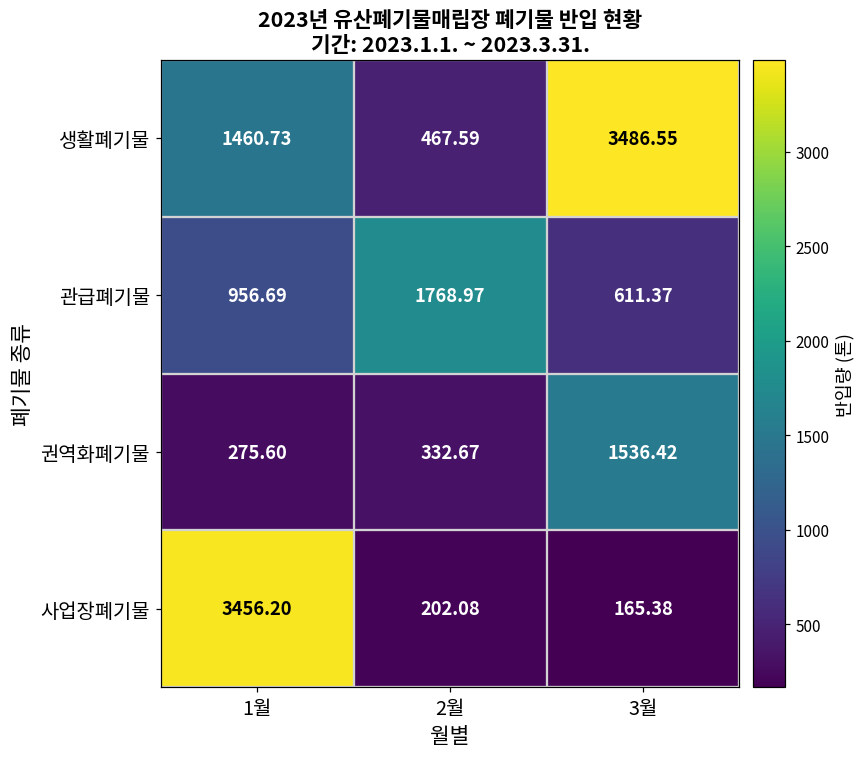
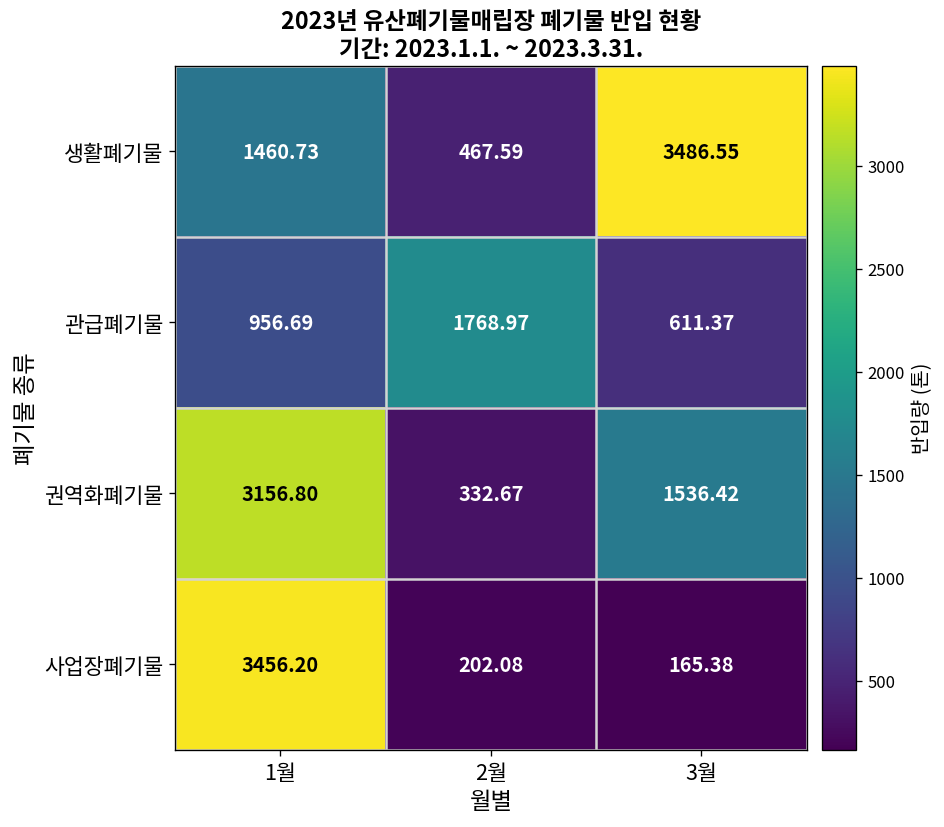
  {
    "생활폐기물": {
      "1월": 1460.73,
      "2월": 467.59,
      "3월": 3486.55
    },
    "관급폐기물": {
      "1월": 956.69,
      "2월": 1768.97,
      "3월": 611.37
    },
    "권역화폐기물": {
-     "1월": 275.60,
+     "1월": 3156.80,
      "2월": 332.67,
      "3월": 1536.42
    },
    "사업장폐기물": {
      "1월": 3456.20,
      "2월": 202.08,
      "3월": 165.38
    }
  }
